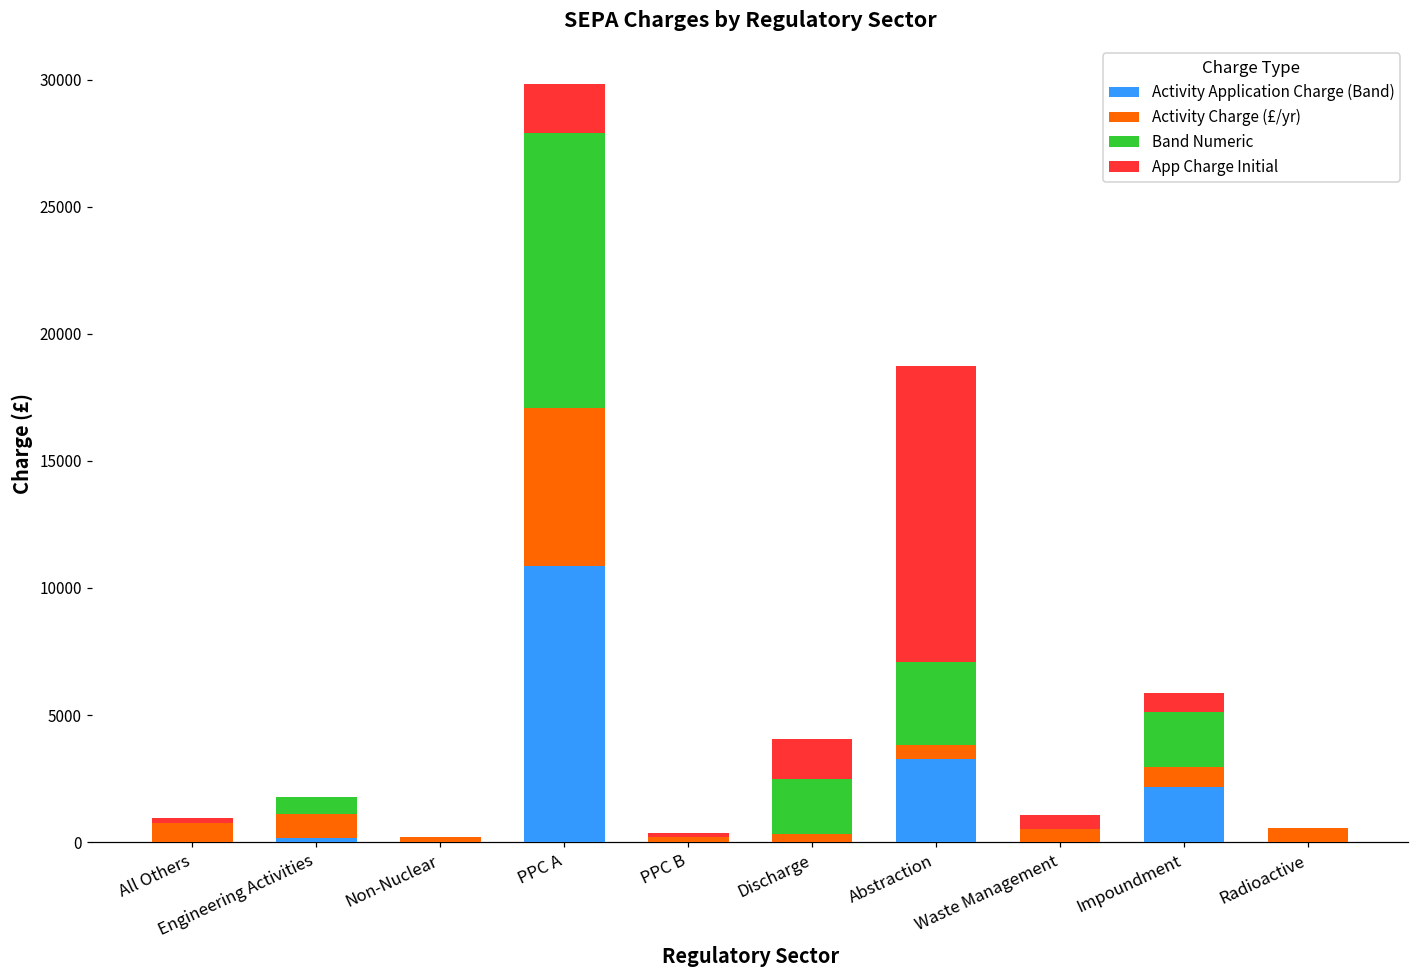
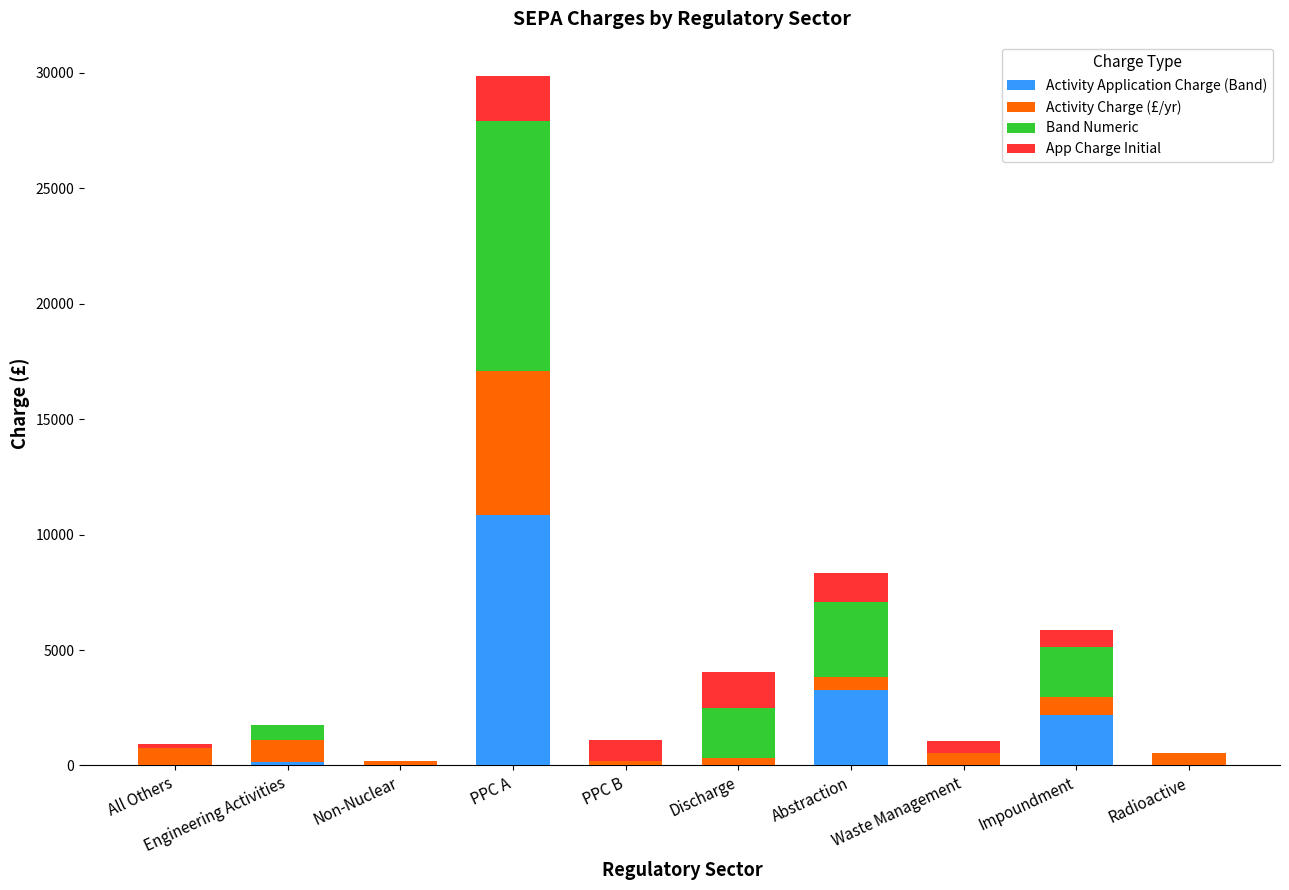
  {
    "Activity Application Charge (Band)": {
      "All Others": 0,
      "Engineering Activities": 100,
      "Non-Nuclear": 0,
      "PPC A": 10900,
      "PPC B": 0,
      "Discharge": 0,
      "Abstraction": 3300,
      "Waste Management": 0,
      "Impoundment": 2200,
      "Radioactive": 0
    },
    "Activity Charge (£/yr)": {
      "All Others": 700,
      "Engineering Activities": 1000,
      "Non-Nuclear": 200,
      "PPC A": 6200,
      "PPC B": 200,
      "Discharge": 300,
      "Abstraction": 600,
      "Waste Management": 500,
      "Impoundment": 800,
      "Radioactive": 500
    },
    "Band Numeric": {
      "All Others": 0,
      "Engineering Activities": 700,
      "Non-Nuclear": 0,
      "PPC A": 10900,
      "PPC B": 0,
      "Discharge": 2200,
      "Abstraction": 3300,
      "Waste Management": 0,
      "Impoundment": 2200,
      "Radioactive": 0
    },
    "App Charge Initial": {
      "All Others": 200,
      "Engineering Activities": 0,
      "Non-Nuclear": 0,
      "PPC A": 1900,
-     "PPC B": 200,
+     "PPC B": 900,
      "Discharge": 1600,
-     "Abstraction": 11700,
+     "Abstraction": 1300,
      "Waste Management": 500,
      "Impoundment": 700,
      "Radioactive": 0
    }
  }
